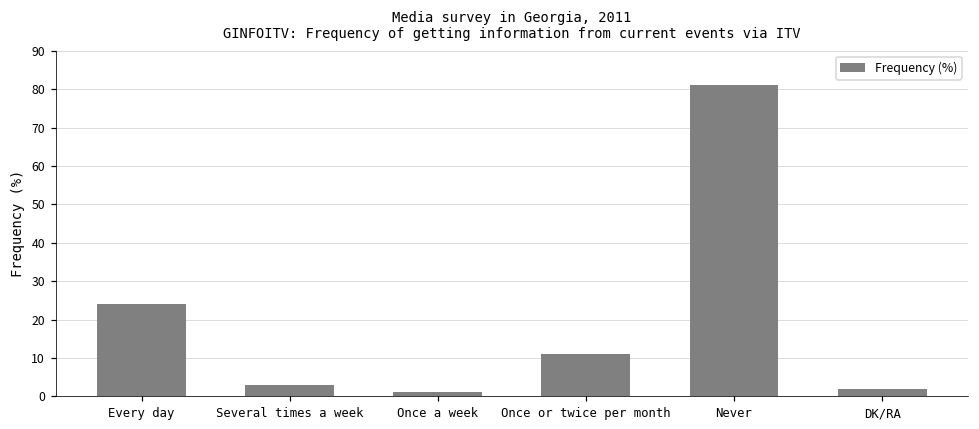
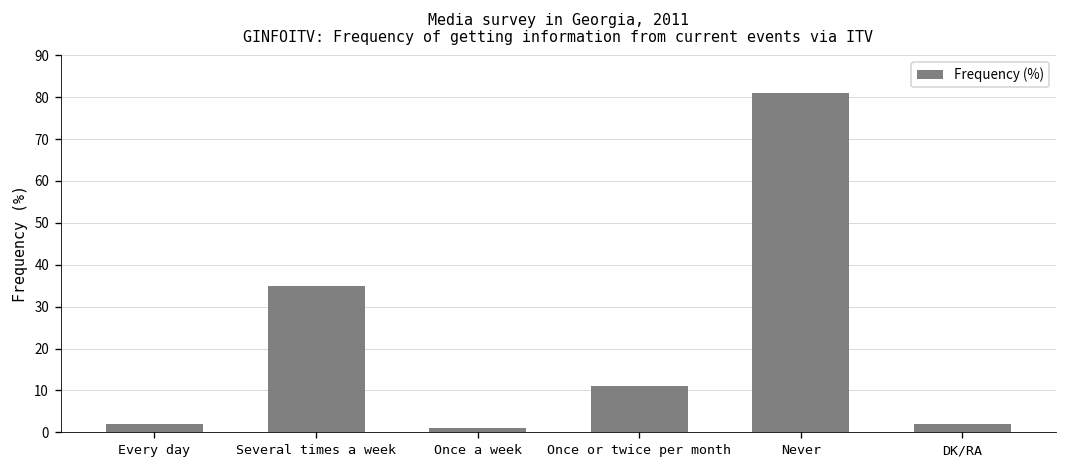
  {
-   "Every day": 24,
-   "Several times a week": 3,
+   "Every day": 2,
+   "Several times a week": 35,
    "Once a week": 1,
    "Once or twice per month": 11,
    "Never": 81,
    "DK/RA": 2
  }
